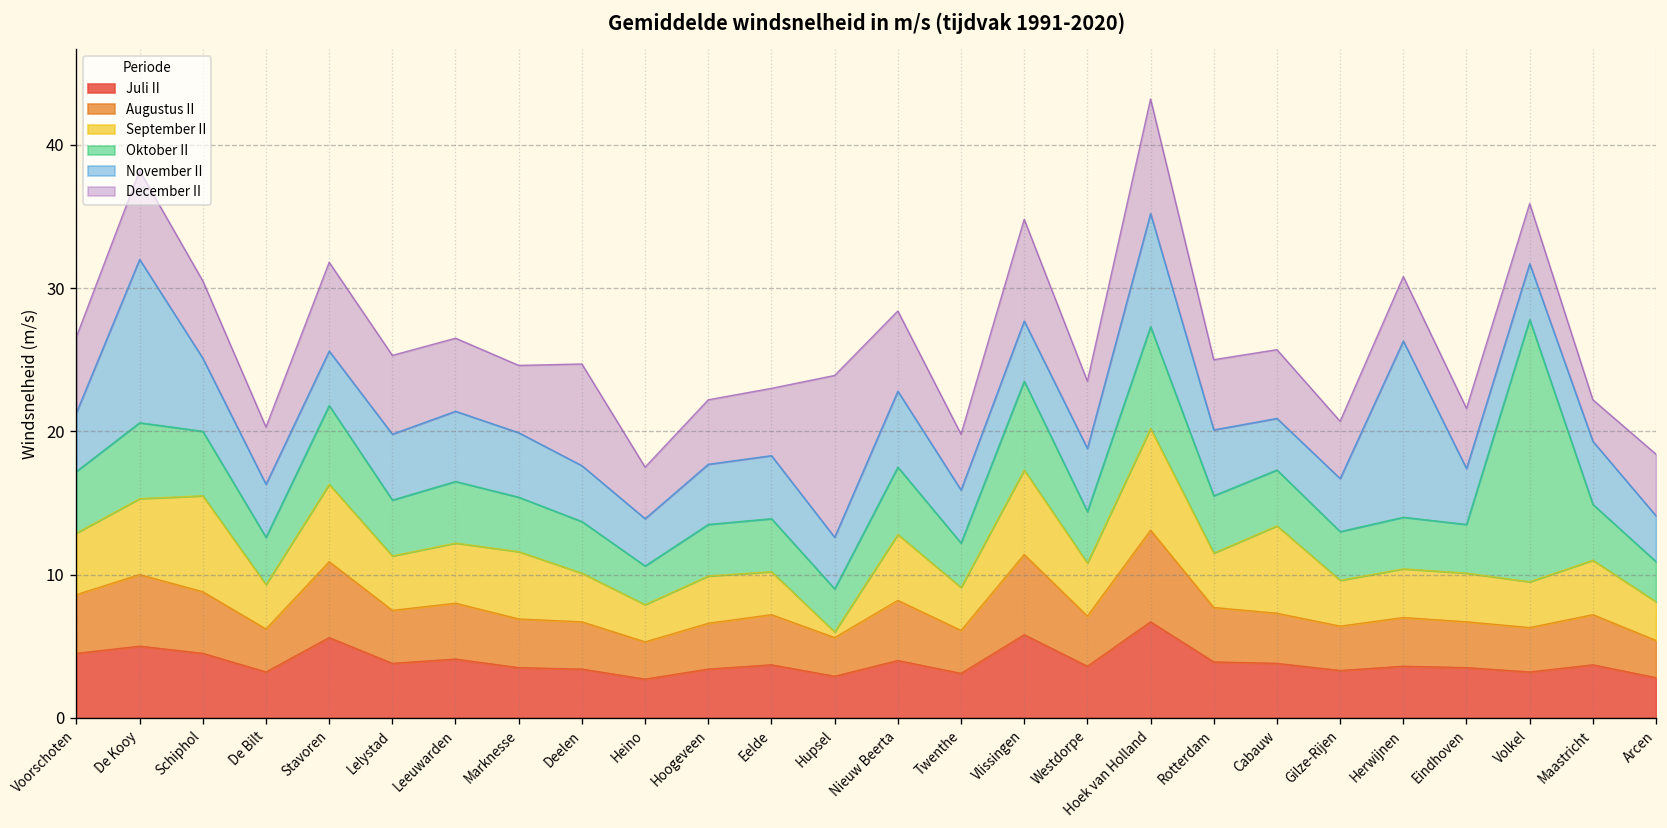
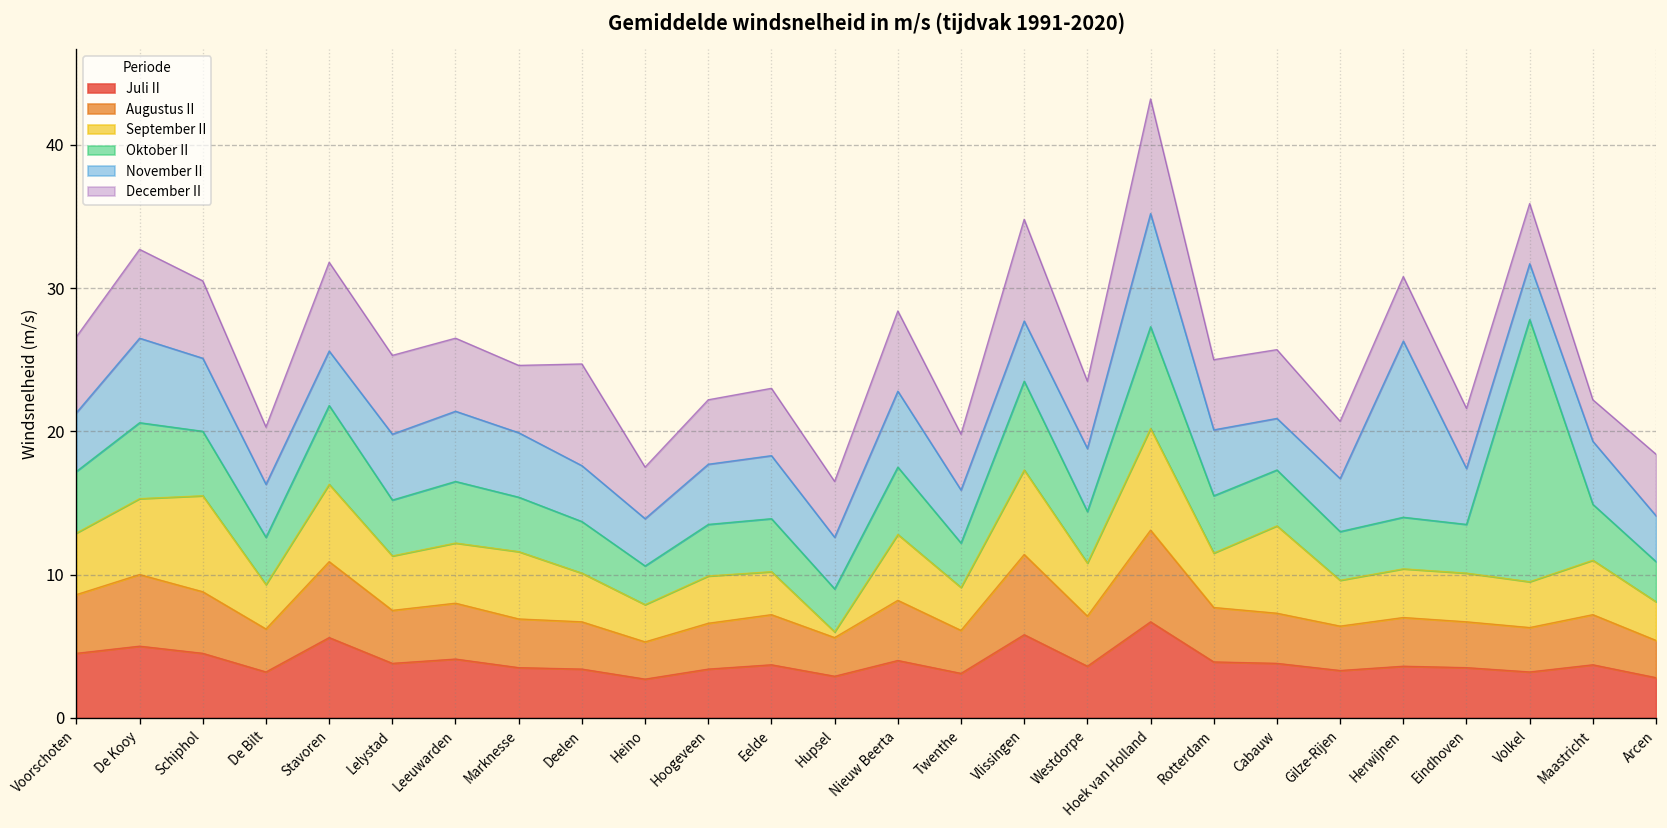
  {
    "September II": {
      "Voorschoten": 4.3,
      "De Kooy": 5.3,
      "Schiphol": 6.7,
      "De Bilt": 3.1,
      "Stavoren": 5.4,
      "Lelystad": 3.8,
      "Leeuwarden": 4.2,
      "Marknesse": 4.7,
      "Deelen": 3.4,
      "Heino": 2.6,
      "Hoogeveen": 3.3,
      "Eelde": 3.0,
      "Hupsel": 0.4,
      "Nieuw Beerta": 4.6,
      "Twenthe": 3.0,
      "Vlissingen": 5.9,
      "Westdorpe": 3.7,
      "Hoek van Holland": 7.1,
      "Rotterdam": 3.8,
      "Cabauw": 6.1,
      "Gilze-Rijen": 3.2,
      "Herwijnen": 3.4,
      "Eindhoven": 3.4,
      "Volkel": 3.2,
      "Maastricht": 3.8,
      "Arcen": 2.7
    },
    "Oktober II": {
      "Voorschoten": 4.3,
      "De Kooy": 5.3,
      "Schiphol": 4.5,
      "De Bilt": 3.3,
      "Stavoren": 5.5,
      "Lelystad": 3.9,
      "Leeuwarden": 4.3,
      "Marknesse": 3.8,
      "Deelen": 3.6,
      "Heino": 2.7,
      "Hoogeveen": 3.6,
      "Eelde": 3.7,
      "Hupsel": 3.0,
      "Nieuw Beerta": 4.7,
      "Twenthe": 3.1,
      "Vlissingen": 6.2,
      "Westdorpe": 3.6,
      "Hoek van Holland": 7.1,
      "Rotterdam": 4.0,
      "Cabauw": 3.9,
      "Gilze-Rijen": 3.4,
      "Herwijnen": 3.6,
      "Eindhoven": 3.4,
      "Volkel": 18.3,
      "Maastricht": 3.9,
      "Arcen": 2.8
    },
    "November II": {
      "Voorschoten": 4.1,
-     "De Kooy": 11.4,
+     "De Kooy": 5.9,
      "Schiphol": 5.1,
      "De Bilt": 3.7,
      "Stavoren": 3.8,
      "Lelystad": 4.6,
      "Leeuwarden": 4.9,
      "Marknesse": 4.5,
      "Deelen": 3.9,
      "Heino": 3.3,
      "Hoogeveen": 4.2,
      "Eelde": 4.4,
      "Hupsel": 3.6,
      "Nieuw Beerta": 5.3,
      "Twenthe": 3.7,
      "Vlissingen": 4.2,
      "Westdorpe": 4.4,
      "Hoek van Holland": 7.9,
      "Rotterdam": 4.6,
      "Cabauw": 3.6,
      "Gilze-Rijen": 3.7,
      "Herwijnen": 12.3,
      "Eindhoven": 3.9,
      "Volkel": 3.9,
      "Maastricht": 4.4,
      "Arcen": 3.2
    },
    "December II": {
      "Voorschoten": 5.3,
      "Schiphol": 5.4,
      "De Bilt": 4.0,
      "Stavoren": 6.2,
      "Lelystad": 5.5,
      "Leeuwarden": 5.1,
      "Marknesse": 4.7,
      "Deelen": 7.1,
      "Heino": 3.6,
      "Hoogeveen": 4.5,
      "Eelde": 4.7,
-     "Hupsel": 11.3,
+     "Hupsel": 3.9,
      "Nieuw Beerta": 5.6,
      "Twenthe": 3.9,
      "Vlissingen": 7.1,
      "Westdorpe": 4.7,
      "Hoek van Holland": 8.0,
      "Rotterdam": 4.9,
      "Cabauw": 4.8,
      "Gilze-Rijen": 4.0,
      "Herwijnen": 4.5,
      "Eindhoven": 4.2,
      "Volkel": 4.2,
      "Maastricht": 2.9,
      "Arcen": 4.3
    }
  }
